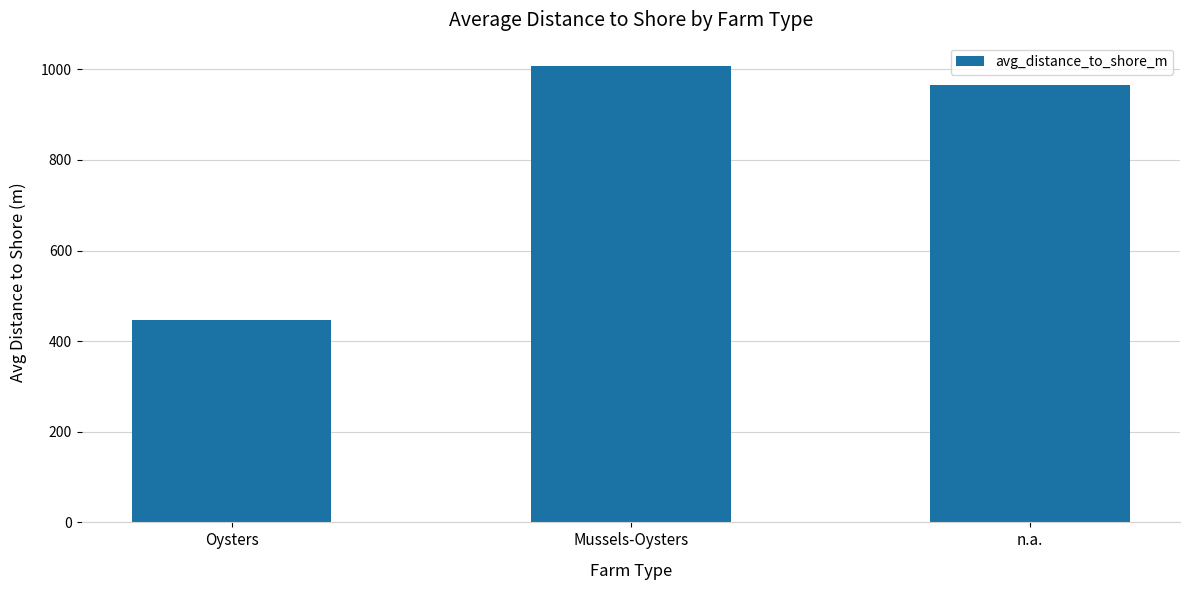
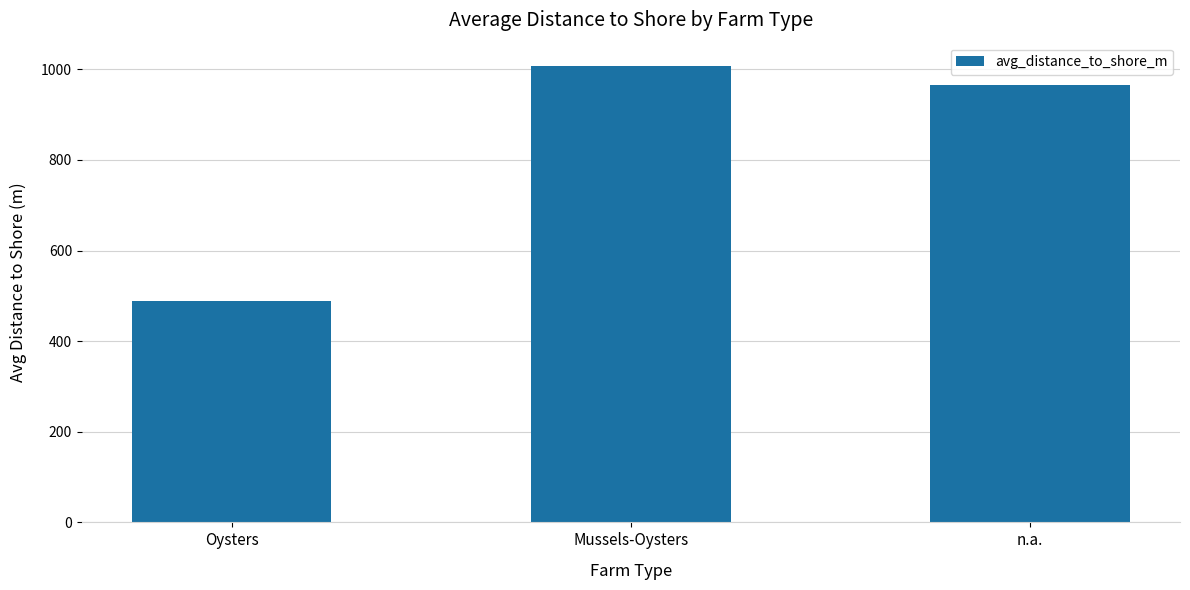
  {
-   "Oysters": 450,
+   "Oysters": 490,
    "Mussels-Oysters": 1010,
    "n.a.": 970
  }
